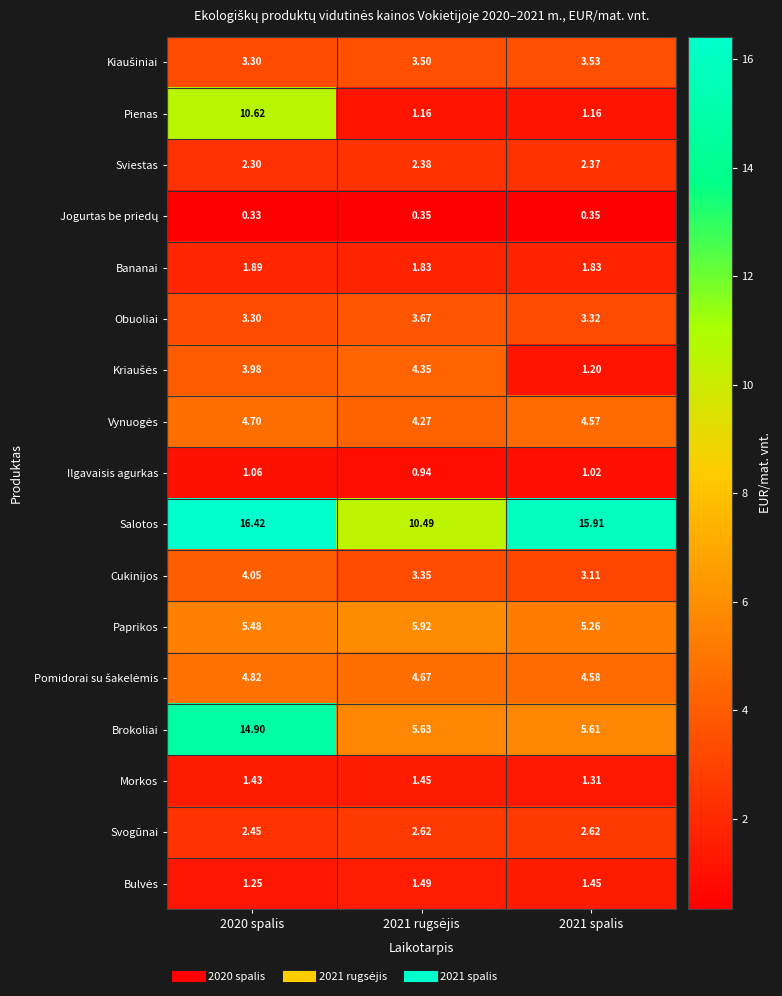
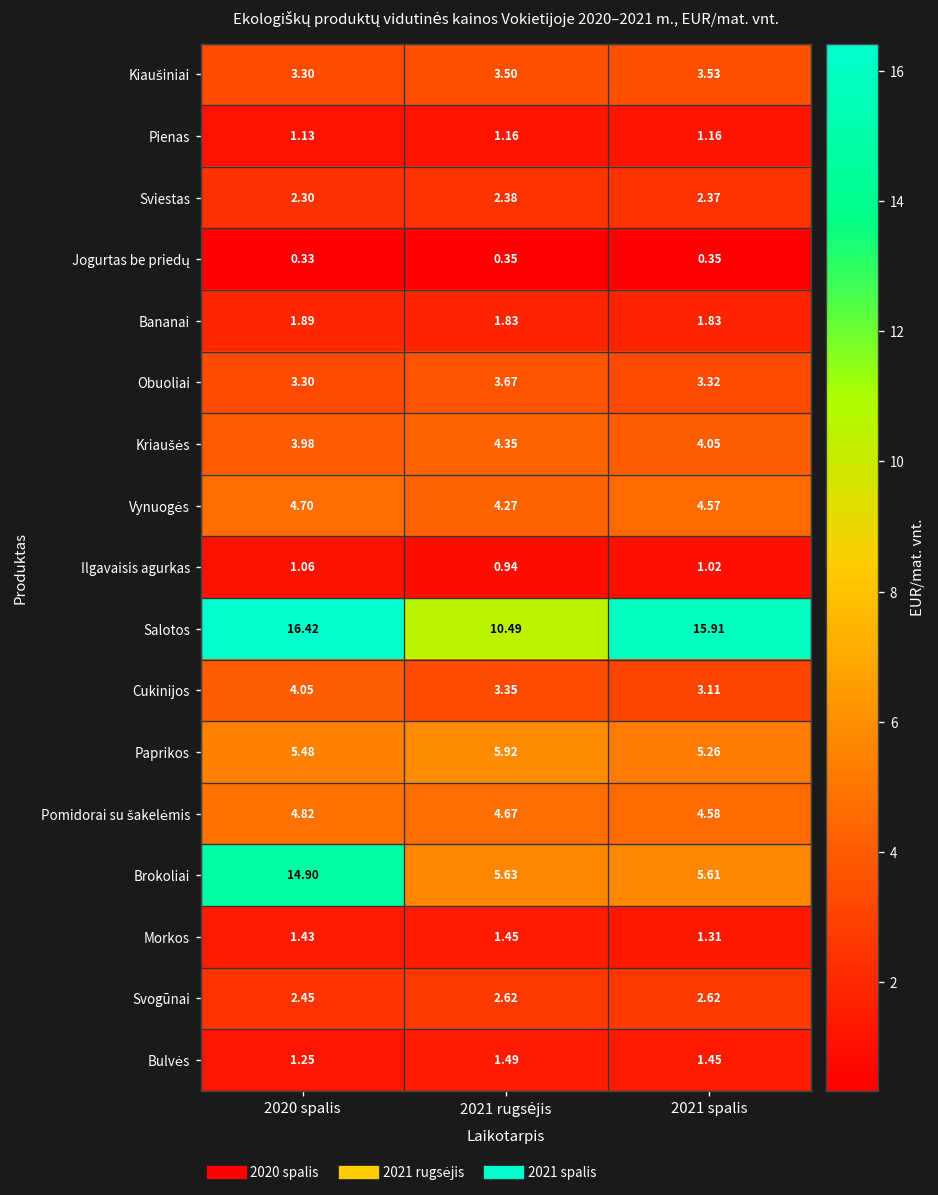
  {
    "Kiaušiniai": {
      "2020 spalis": 3.30,
      "2021 rugsėjis": 3.50,
      "2021 spalis": 3.53
    },
    "Pienas": {
-     "2020 spalis": 10.62,
+     "2020 spalis": 1.13,
      "2021 rugsėjis": 1.16,
      "2021 spalis": 1.16
    },
    "Sviestas": {
      "2020 spalis": 2.30,
      "2021 rugsėjis": 2.38,
      "2021 spalis": 2.37
    },
    "Jogurtas be priedų": {
      "2020 spalis": 0.33,
      "2021 rugsėjis": 0.35,
      "2021 spalis": 0.35
    },
    "Bananai": {
      "2020 spalis": 1.89,
      "2021 rugsėjis": 1.83,
      "2021 spalis": 1.83
    },
    "Obuoliai": {
      "2020 spalis": 3.30,
      "2021 rugsėjis": 3.67,
      "2021 spalis": 3.32
    },
    "Kriaušės": {
      "2020 spalis": 3.98,
      "2021 rugsėjis": 4.35,
-     "2021 spalis": 1.20
+     "2021 spalis": 4.05
    },
    "Vynuogės": {
      "2020 spalis": 4.70,
      "2021 rugsėjis": 4.27,
      "2021 spalis": 4.57
    },
    "Ilgavaisis agurkas": {
      "2020 spalis": 1.06,
      "2021 rugsėjis": 0.94,
      "2021 spalis": 1.02
    },
    "Salotos": {
      "2020 spalis": 16.42,
      "2021 rugsėjis": 10.49,
      "2021 spalis": 15.91
    },
    "Cukinijos": {
      "2020 spalis": 4.05,
      "2021 rugsėjis": 3.35,
      "2021 spalis": 3.11
    },
    "Paprikos": {
      "2020 spalis": 5.48,
      "2021 rugsėjis": 5.92,
      "2021 spalis": 5.26
    },
    "Pomidorai su šakelėmis": {
      "2020 spalis": 4.82,
      "2021 rugsėjis": 4.67,
      "2021 spalis": 4.58
    },
    "Brokoliai": {
      "2020 spalis": 14.90,
      "2021 rugsėjis": 5.63,
      "2021 spalis": 5.61
    },
    "Morkos": {
      "2020 spalis": 1.43,
      "2021 rugsėjis": 1.45,
      "2021 spalis": 1.31
    },
    "Svogūnai": {
      "2020 spalis": 2.45,
      "2021 rugsėjis": 2.62,
      "2021 spalis": 2.62
    },
    "Bulvės": {
      "2020 spalis": 1.25,
      "2021 rugsėjis": 1.49,
      "2021 spalis": 1.45
    }
  }
